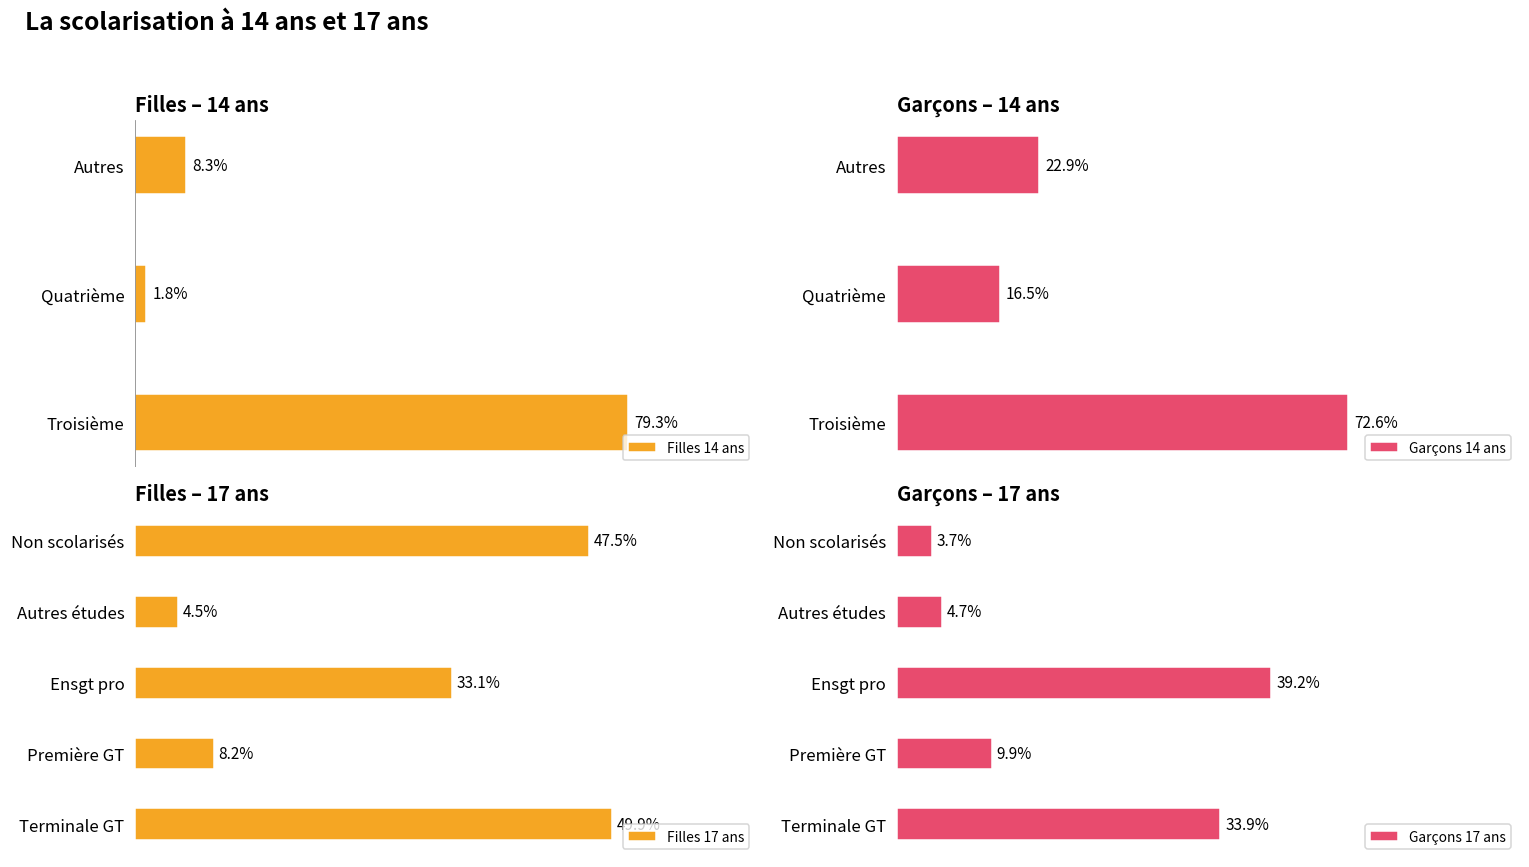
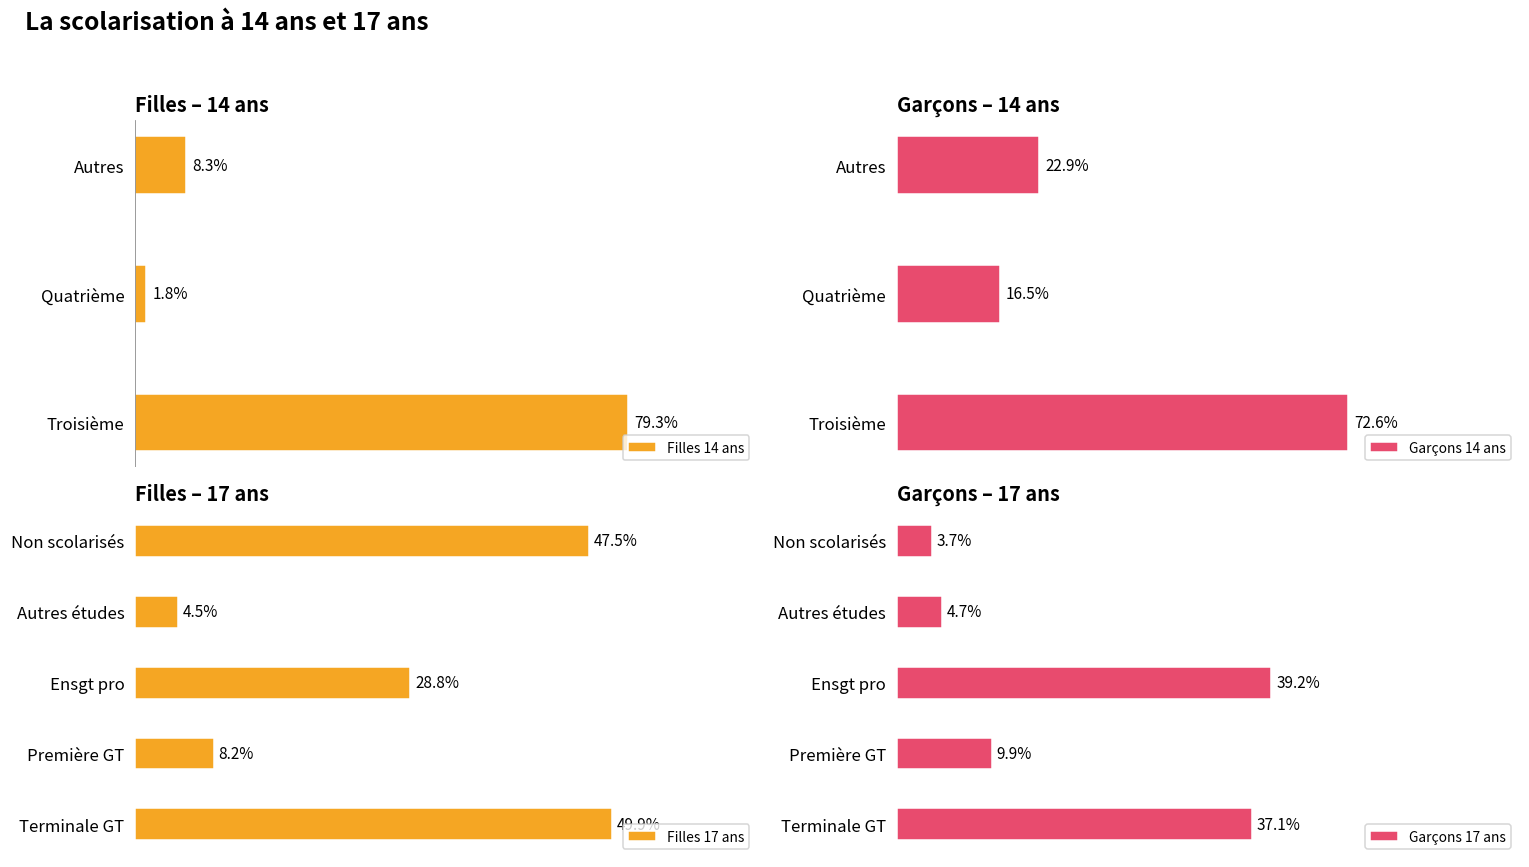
  {
    "Filles – 14 ans": {
      "Autres": "8.3%",
      "Quatrième": "1.8%",
      "Troisième": "79.3%"
    },
    "Garçons – 14 ans": {
      "Autres": "22.9%",
      "Quatrième": "16.5%",
      "Troisième": "72.6%"
    },
    "Filles – 17 ans": {
      "Non scolarisés": "47.5%",
      "Autres études": "4.5%",
-     "Ensgt pro": "33.1%",
+     "Ensgt pro": "28.8%",
      "Première GT": "8.2%"
    },
    "Garçons – 17 ans": {
      "Non scolarisés": "3.7%",
      "Autres études": "4.7%",
      "Ensgt pro": "39.2%",
      "Première GT": "9.9%",
-     "Terminale GT": "33.9%"
+     "Terminale GT": "37.1%"
    }
  }
